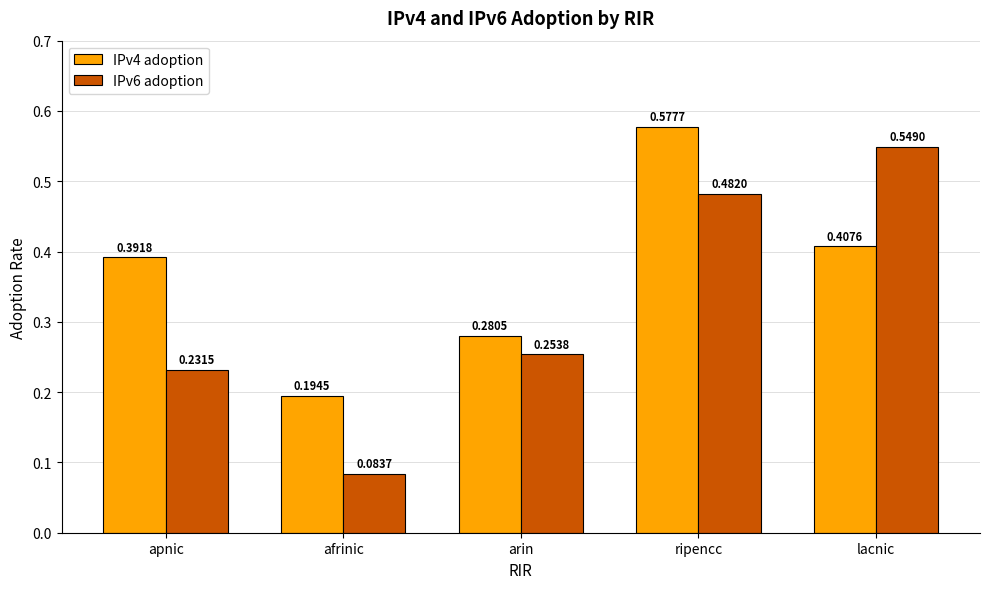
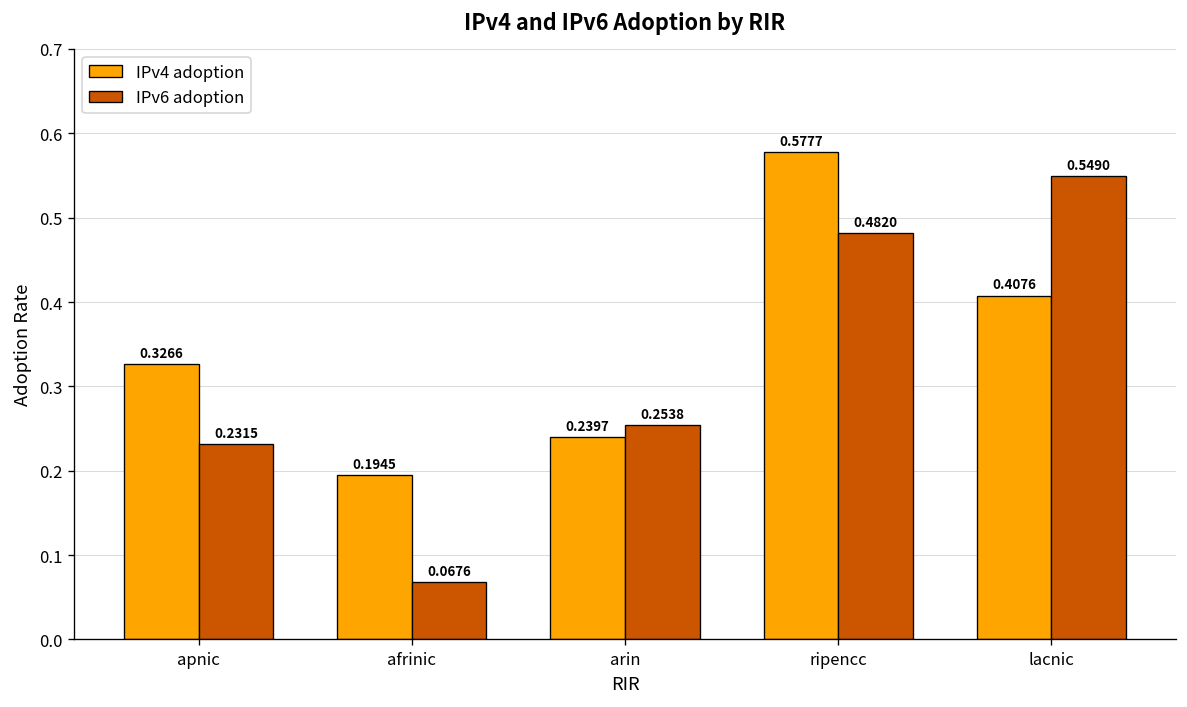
  {
    "IPv4 adoption": {
-     "apnic": 0.3918,
+     "apnic": 0.3266,
      "afrinic": 0.1945,
-     "arin": 0.2805,
+     "arin": 0.2397,
      "ripencc": 0.5777,
      "lacnic": 0.4076
    },
    "IPv6 adoption": {
      "apnic": 0.2315,
-     "afrinic": 0.0837,
+     "afrinic": 0.0676,
      "arin": 0.2538,
      "ripencc": 0.4820,
      "lacnic": 0.5490
    }
  }
